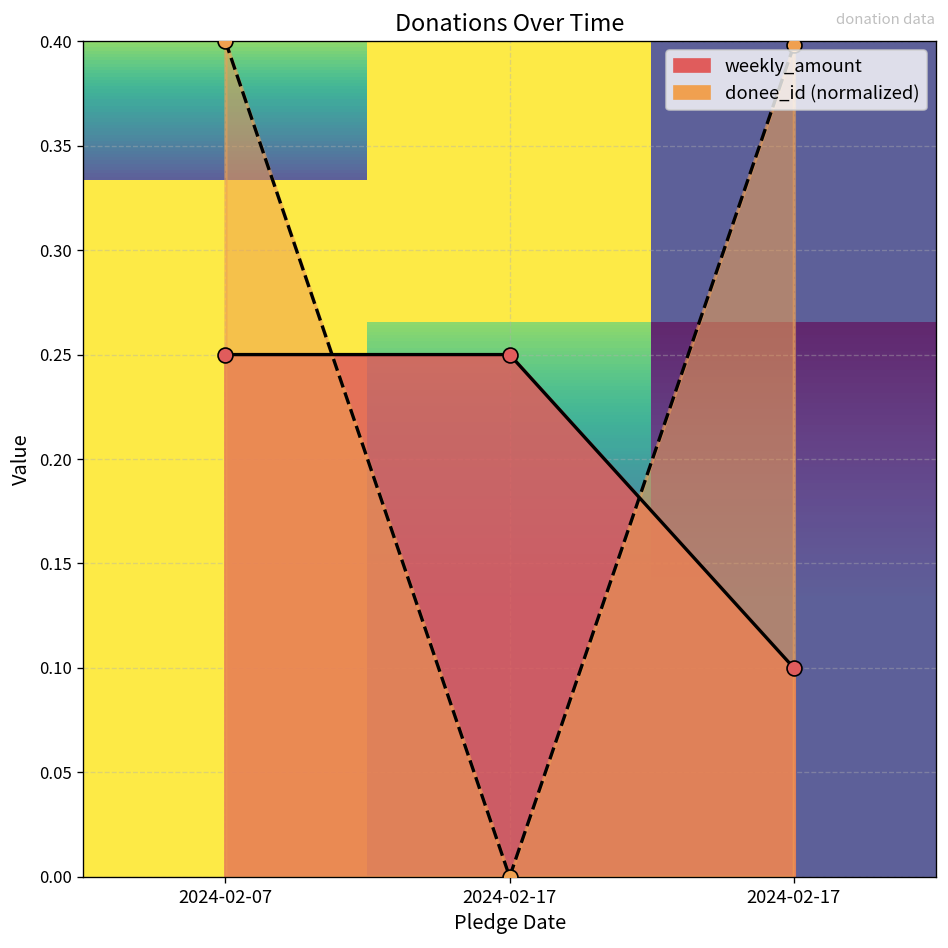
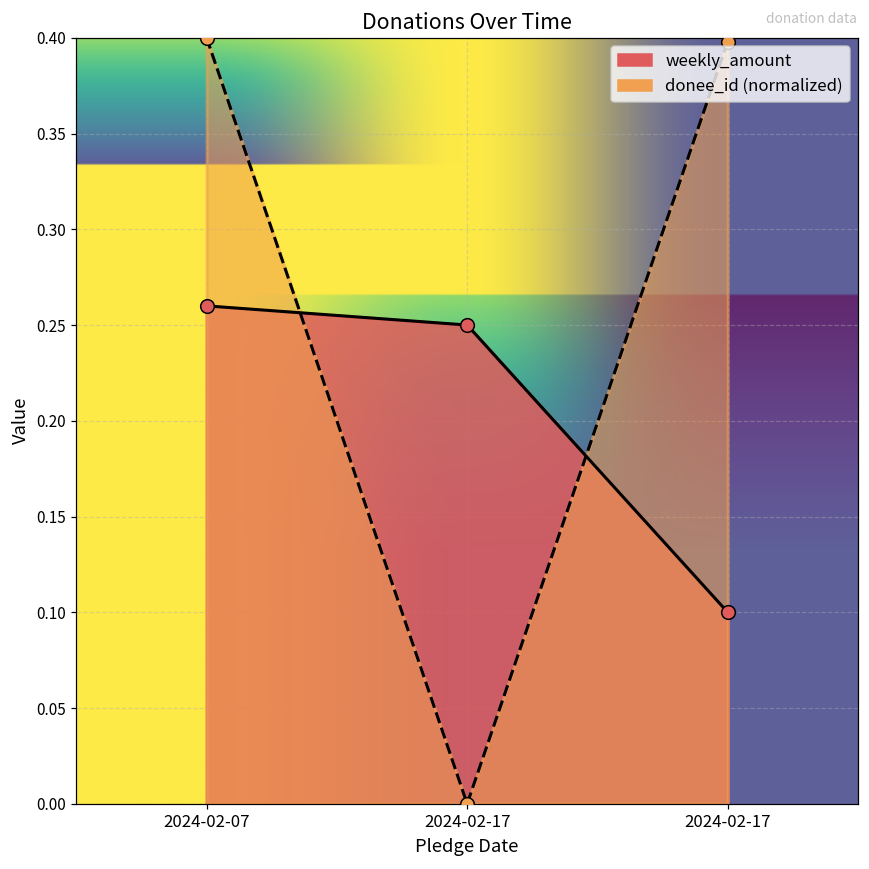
  {
    "weekly_amount": {
-     "2024-02-07": 0.25
+     "2024-02-07": 0.26
    },
    "donee_id (normalized)": {
      "2024-02-07": 0.40
    }
  }
